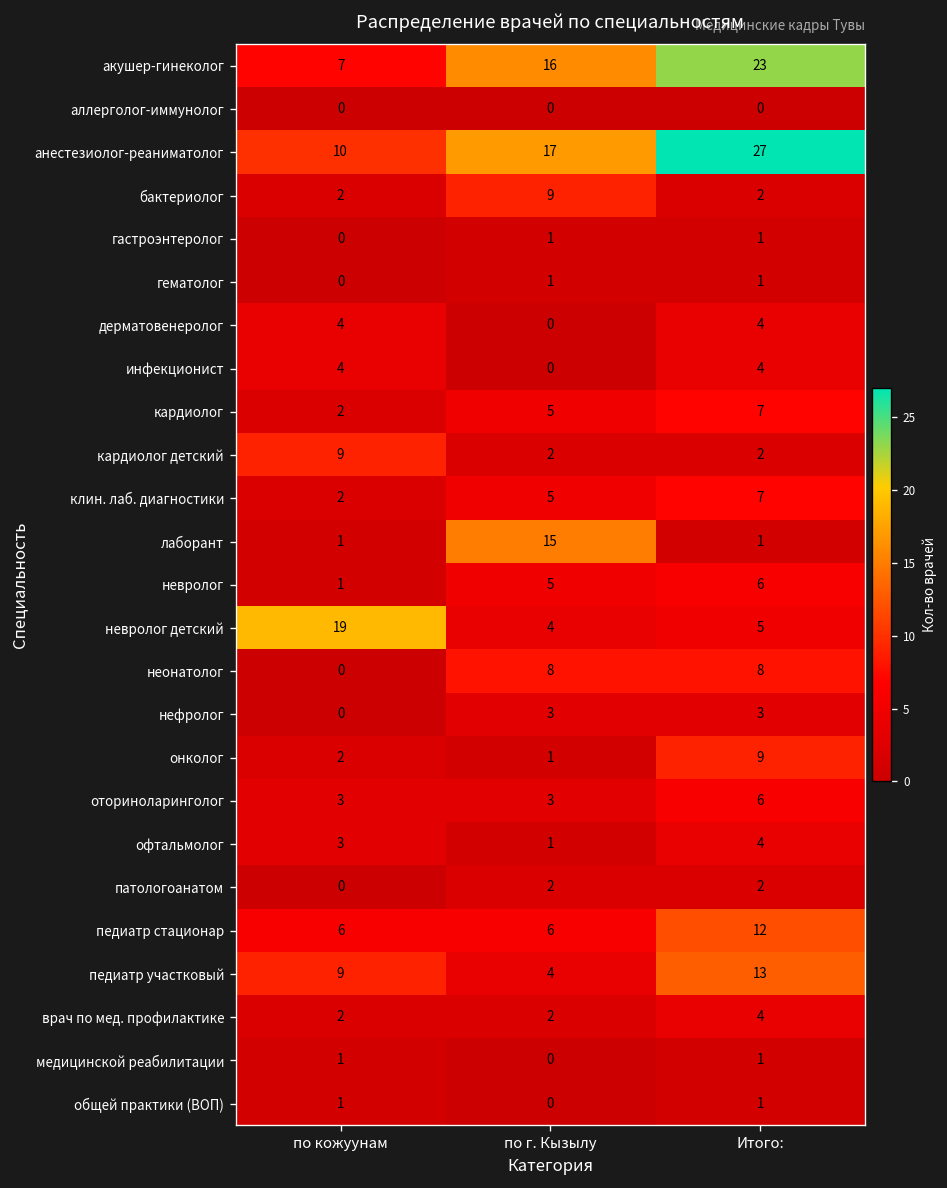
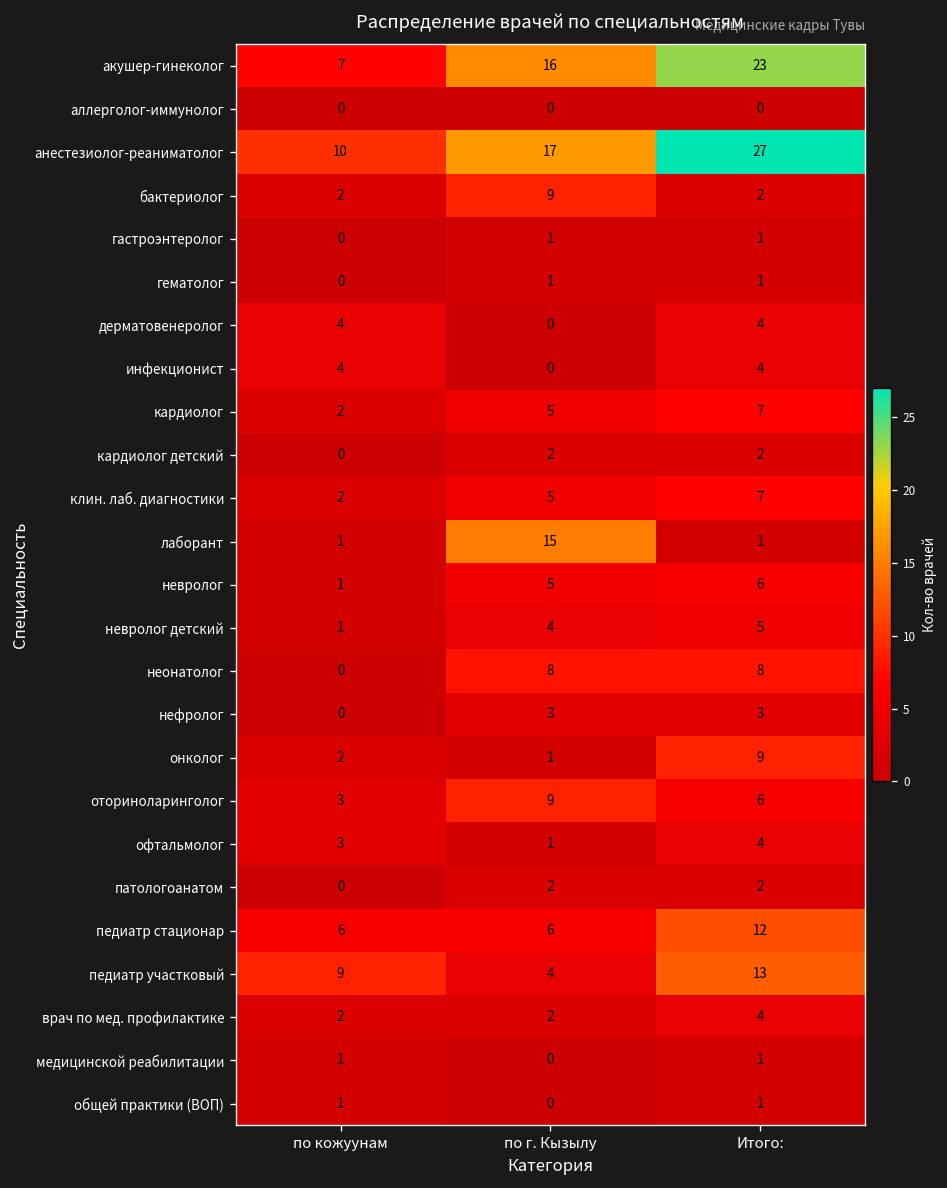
  {
    "акушер-гинеколог": {
      "по кожуунам": 7,
      "по г. Кызылу": 16,
      "Итого:": 23
    },
    "аллерголог-иммунолог": {
      "по кожуунам": 0,
      "по г. Кызылу": 0,
      "Итого:": 0
    },
    "анестезиолог-реаниматолог": {
      "по кожуунам": 10,
      "по г. Кызылу": 17,
      "Итого:": 27
    },
    "бактериолог": {
      "по кожуунам": 2,
      "по г. Кызылу": 9,
      "Итого:": 2
    },
    "гастроэнтеролог": {
      "по кожуунам": 0,
      "по г. Кызылу": 1,
      "Итого:": 1
    },
    "гематолог": {
      "по кожуунам": 0,
      "по г. Кызылу": 1,
      "Итого:": 1
    },
    "дерматовенеролог": {
      "по кожуунам": 4,
      "по г. Кызылу": 0,
      "Итого:": 4
    },
    "инфекционист": {
      "по кожуунам": 4,
      "по г. Кызылу": 0,
      "Итого:": 4
    },
    "кардиолог": {
      "по кожуунам": 2,
      "по г. Кызылу": 5,
      "Итого:": 7
    },
    "кардиолог детский": {
-     "по кожуунам": 9,
+     "по кожуунам": 0,
      "по г. Кызылу": 2,
      "Итого:": 2
    },
    "клин. лаб. диагностики": {
      "по кожуунам": 2,
      "по г. Кызылу": 5,
      "Итого:": 7
    },
    "лаборант": {
      "по кожуунам": 1,
      "по г. Кызылу": 15,
      "Итого:": 1
    },
    "невролог": {
      "по кожуунам": 1,
      "по г. Кызылу": 5,
      "Итого:": 6
    },
    "невролог детский": {
-     "по кожуунам": 19,
+     "по кожуунам": 1,
      "по г. Кызылу": 4,
      "Итого:": 5
    },
    "неонатолог": {
      "по кожуунам": 0,
      "по г. Кызылу": 8,
      "Итого:": 8
    },
    "нефролог": {
      "по кожуунам": 0,
      "по г. Кызылу": 3,
      "Итого:": 3
    },
    "онколог": {
      "по кожуунам": 2,
      "по г. Кызылу": 1,
      "Итого:": 9
    },
    "оториноларинголог": {
      "по кожуунам": 3,
-     "по г. Кызылу": 3,
+     "по г. Кызылу": 9,
      "Итого:": 6
    },
    "офтальмолог": {
      "по кожуунам": 3,
      "по г. Кызылу": 1,
      "Итого:": 4
    },
    "патологоанатом": {
      "по кожуунам": 0,
      "по г. Кызылу": 2,
      "Итого:": 2
    },
    "педиатр стационар": {
      "по кожуунам": 6,
      "по г. Кызылу": 6,
      "Итого:": 12
    },
    "педиатр участковый": {
      "по кожуунам": 9,
      "по г. Кызылу": 4,
      "Итого:": 13
    },
    "врач по мед. профилактике": {
      "по кожуунам": 2,
      "по г. Кызылу": 2,
      "Итого:": 4
    },
    "медицинской реабилитации": {
      "по кожуунам": 1,
      "по г. Кызылу": 0,
      "Итого:": 1
    },
    "общей практики (ВОП)": {
      "по кожуунам": 1,
      "по г. Кызылу": 0,
      "Итого:": 1
    }
  }
